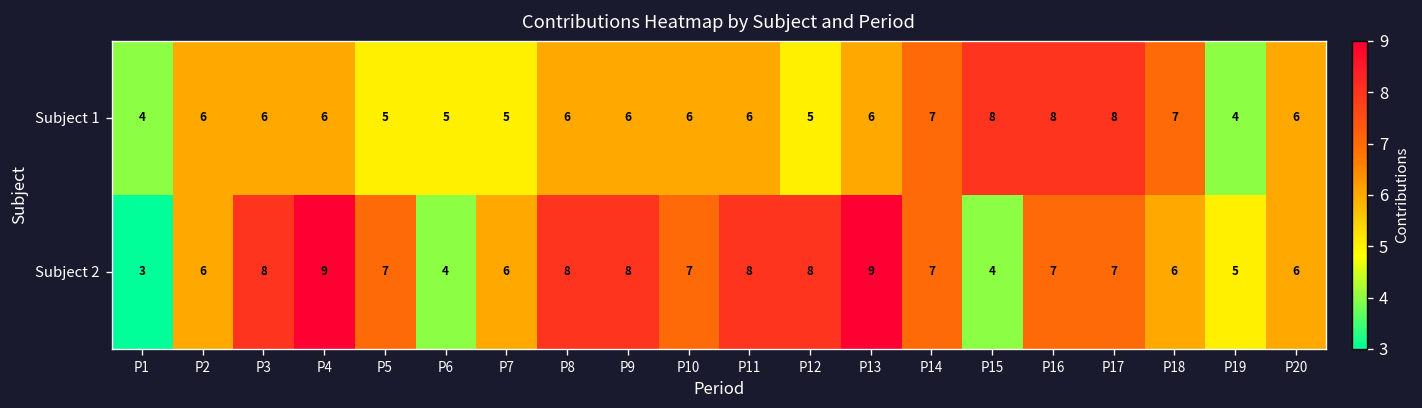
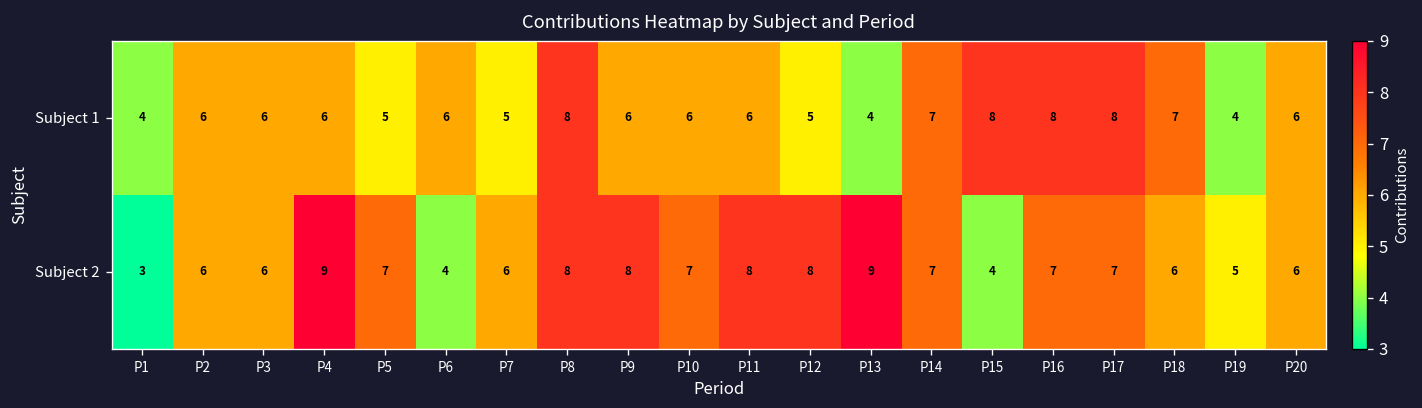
  {
    "Subject 1": {
      "P1": 4,
      "P2": 6,
      "P3": 6,
      "P4": 6,
      "P5": 5,
-     "P6": 5,
+     "P6": 6,
      "P7": 5,
-     "P8": 6,
+     "P8": 8,
      "P9": 6,
      "P10": 6,
      "P11": 6,
      "P12": 5,
-     "P13": 6,
+     "P13": 4,
      "P14": 7,
      "P15": 8,
      "P16": 8,
      "P17": 8,
      "P18": 7,
      "P19": 4,
      "P20": 6
    },
    "Subject 2": {
      "P1": 3,
      "P2": 6,
-     "P3": 8,
+     "P3": 6,
      "P4": 9,
      "P5": 7,
      "P6": 4,
      "P7": 6,
      "P8": 8,
      "P9": 8,
      "P10": 7,
      "P11": 8,
      "P12": 8,
      "P13": 9,
      "P14": 7,
      "P15": 4,
      "P16": 7,
      "P17": 7,
      "P18": 6,
      "P19": 5,
      "P20": 6
    }
  }
